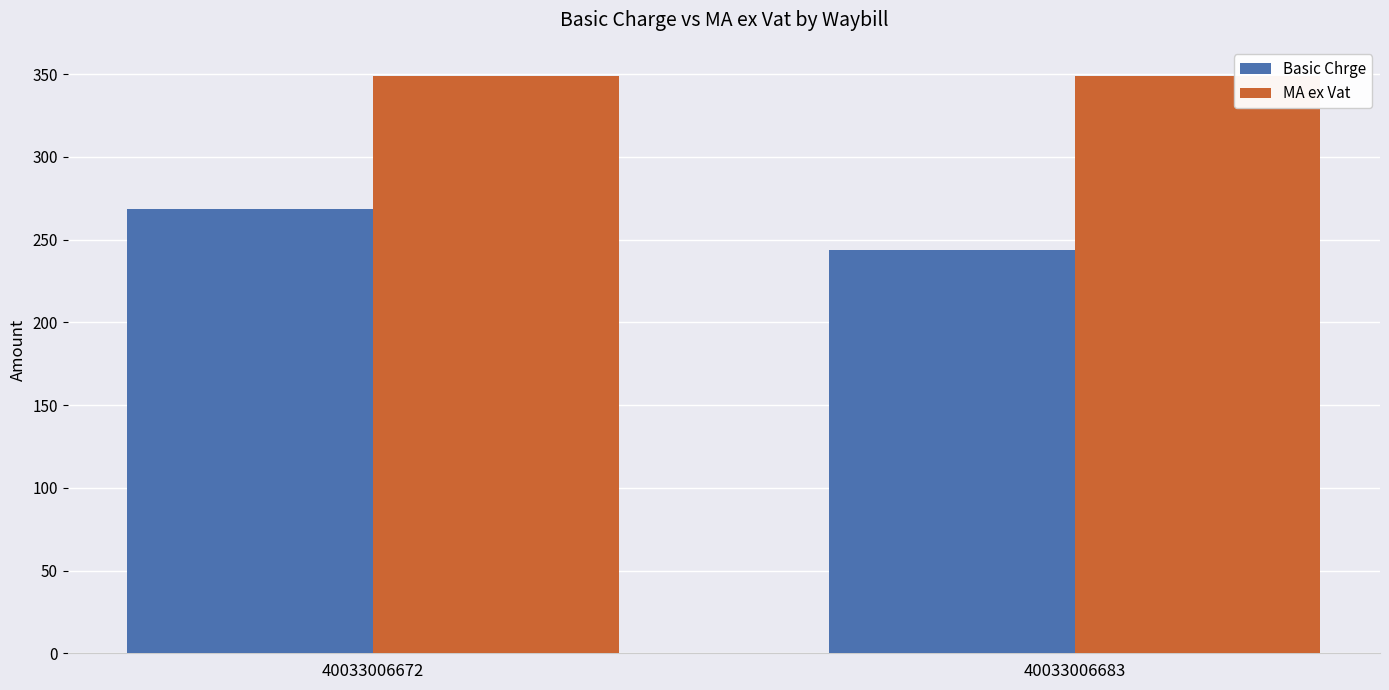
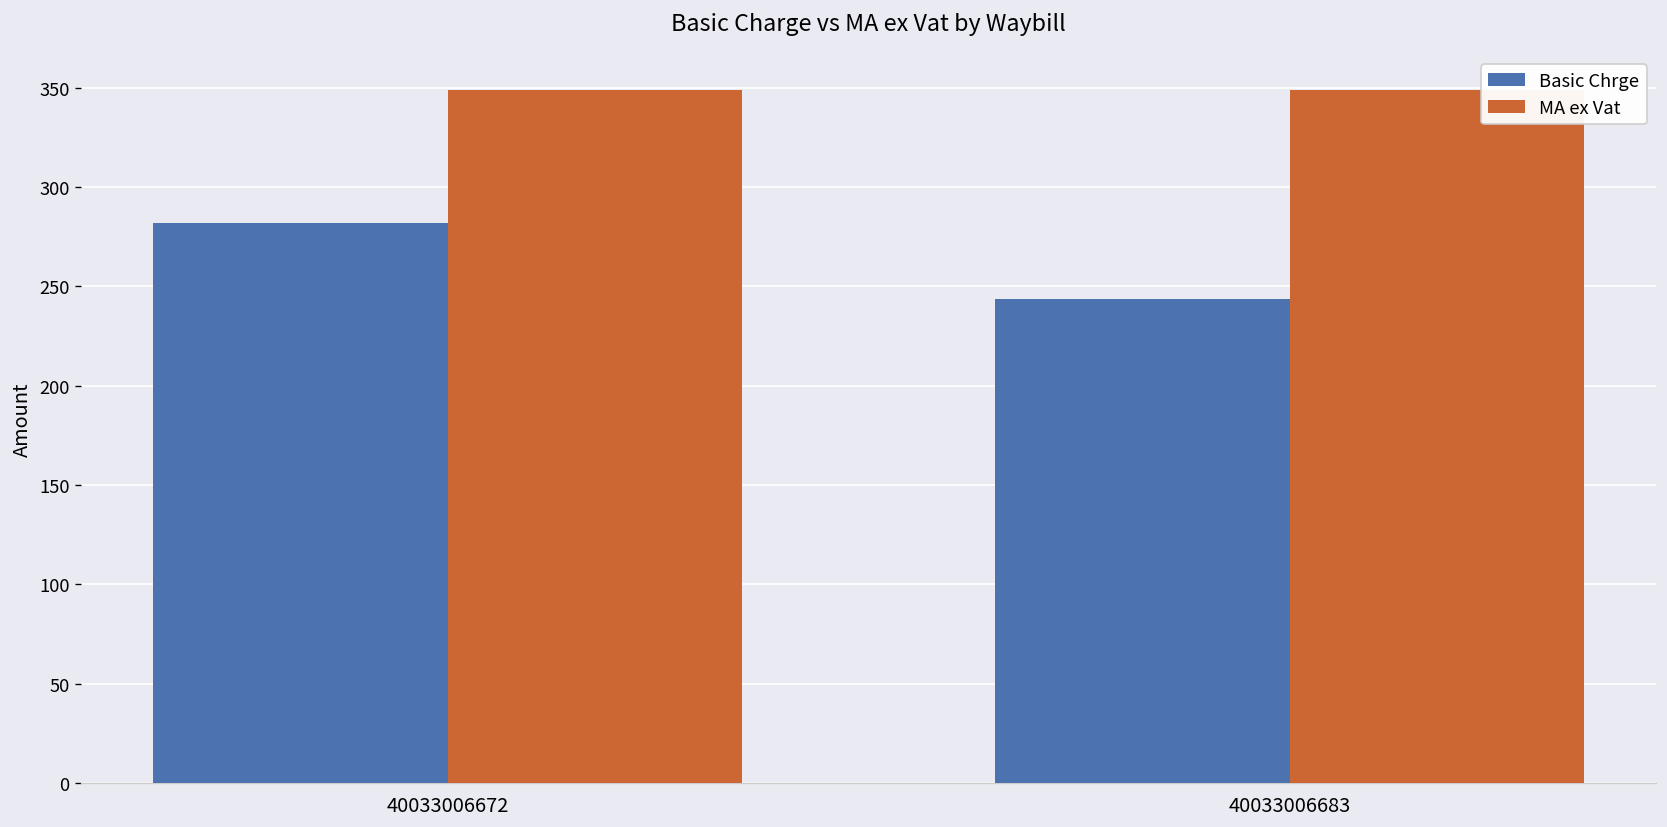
  {
    "Basic Chrge": {
-     "40033006672": 268,
+     "40033006672": 282,
      "40033006683": 244
    },
    "MA ex Vat": {
      "40033006672": 349,
      "40033006683": 349
    }
  }
